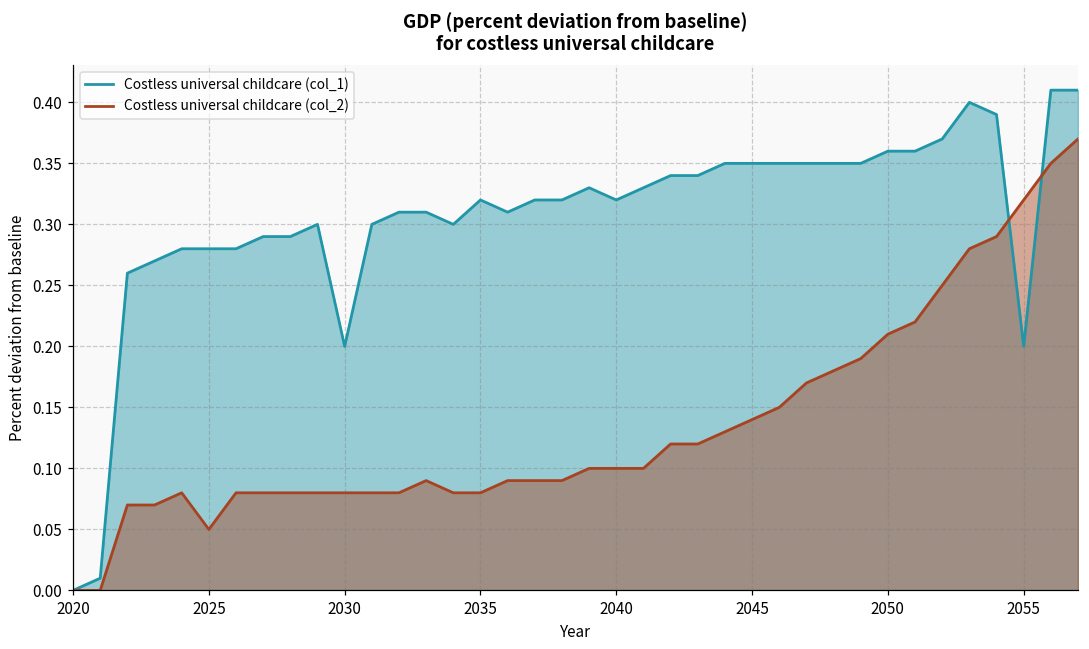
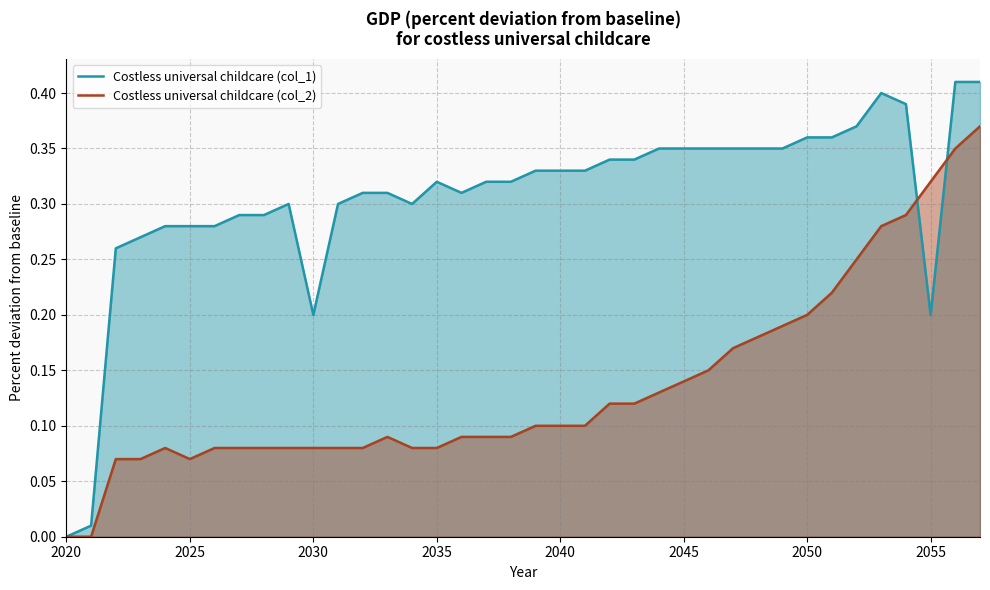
  {
    "Costless universal childcare (col_1)": {
      "2025": 0.28,
      "2030": 0.20,
      "2035": 0.32,
-     "2040": 0.32,
+     "2040": 0.33,
      "2045": 0.35,
      "2050": 0.36,
      "2055": 0.20
    },
    "Costless universal childcare (col_2)": {
-     "2025": 0.05,
+     "2025": 0.07,
      "2030": 0.08,
      "2035": 0.08,
      "2040": 0.10,
      "2045": 0.14,
-     "2050": 0.21,
+     "2050": 0.20,
      "2055": 0.32
    }
  }
